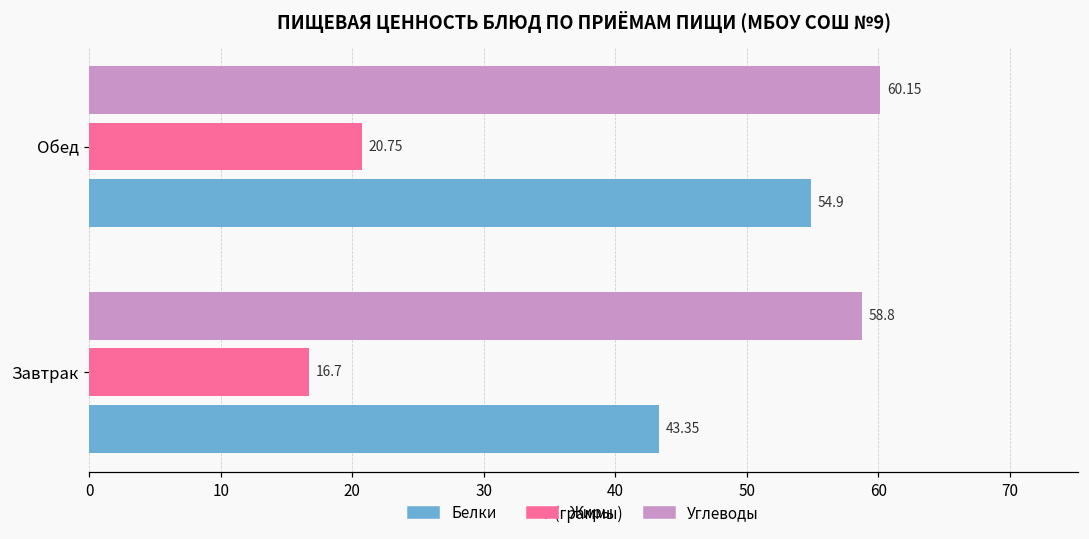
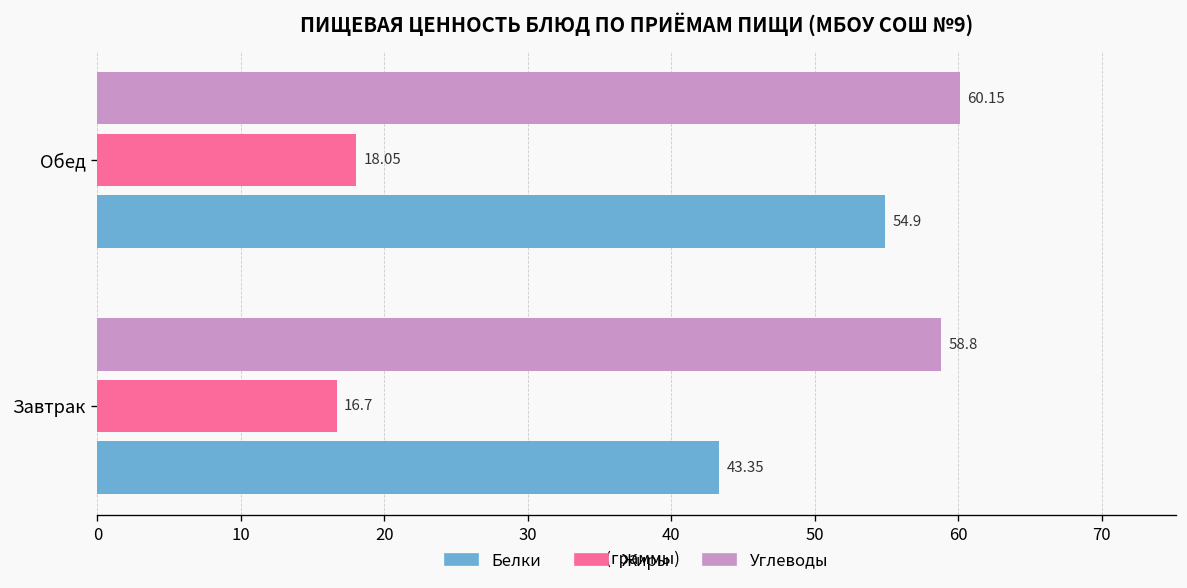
  {
    "Белки": {
      "Обед": 54.9,
      "Завтрак": 43.35
    },
    "Жиры": {
-     "Обед": 20.75,
+     "Обед": 18.05,
      "Завтрак": 16.7
    },
    "Углеводы": {
      "Обед": 60.15,
      "Завтрак": 58.8
    }
  }
